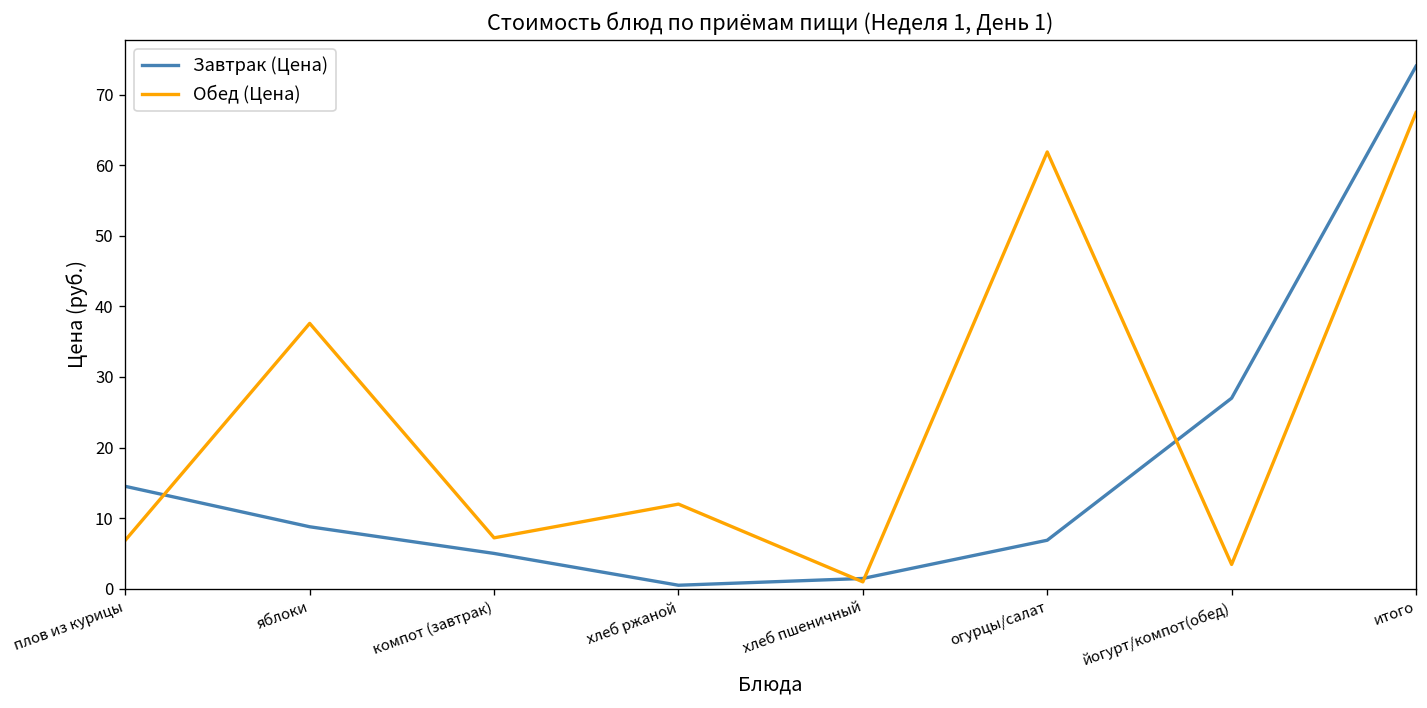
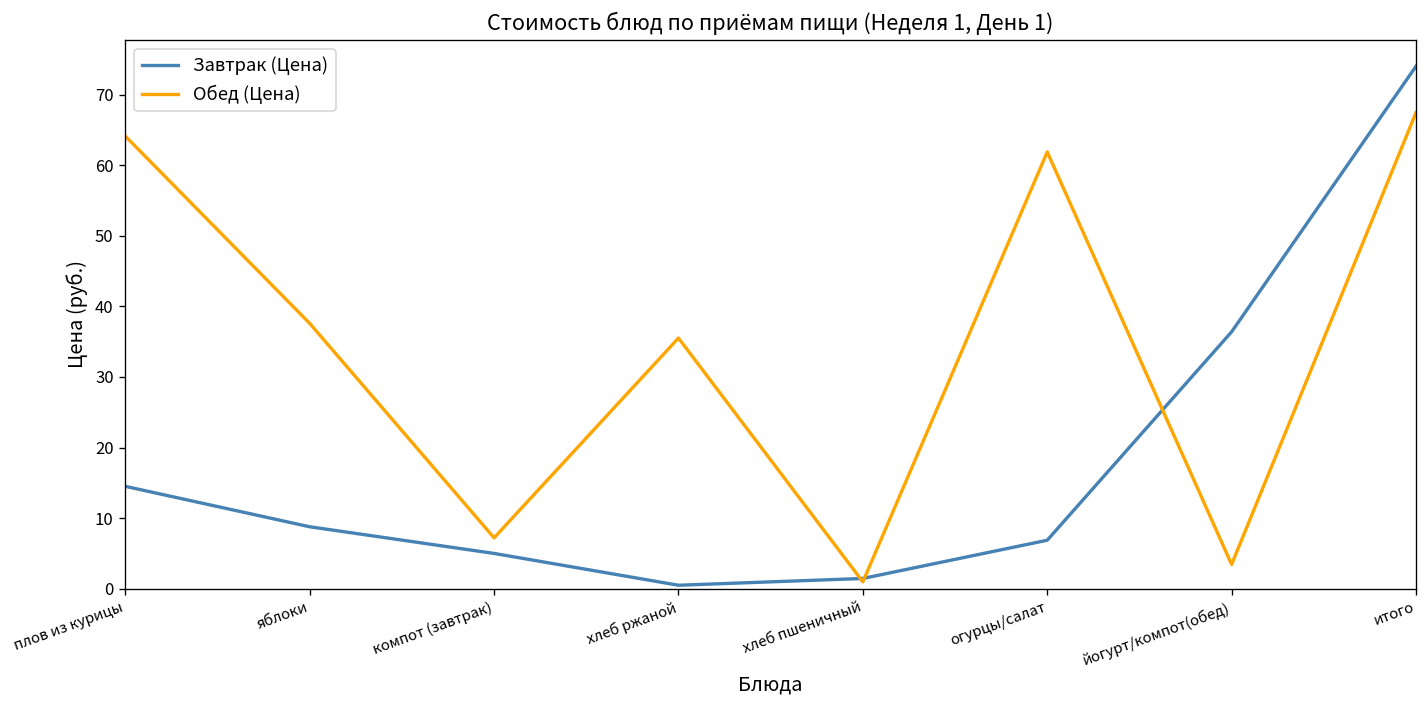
  {
    "Завтрак (Цена)": {
      "плов из курицы": 15,
      "яблоки": 9,
      "компот (завтрак)": 5,
      "хлеб ржаной": 0,
      "хлеб пшеничный": 1,
      "огурцы/салат": 7,
-     "йогурт/компот(обед)": 27,
+     "йогурт/компот(обед)": 36,
      "итого": 74
    },
    "Обед (Цена)": {
-     "плов из курицы": 7,
+     "плов из курицы": 64,
      "яблоки": 38,
      "компот (завтрак)": 7,
-     "хлеб ржаной": 12,
+     "хлеб ржаной": 36,
      "хлеб пшеничный": 1,
      "огурцы/салат": 62,
      "йогурт/компот(обед)": 3,
      "итого": 67
    }
  }
